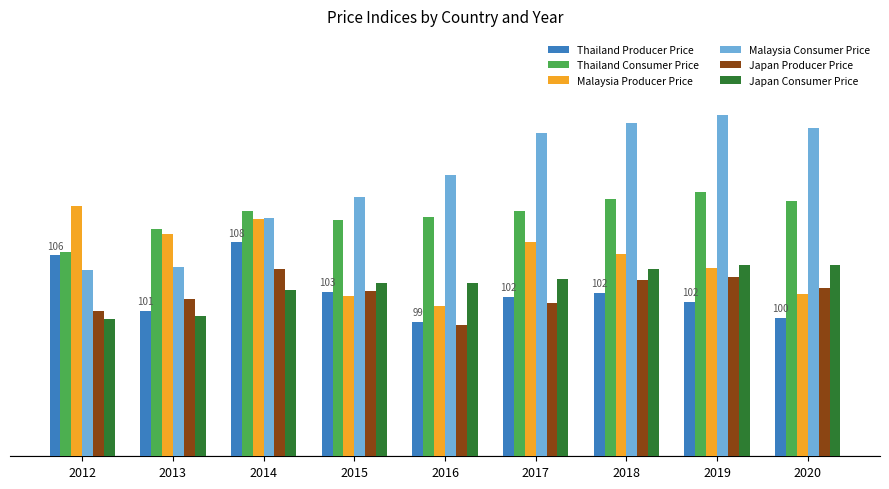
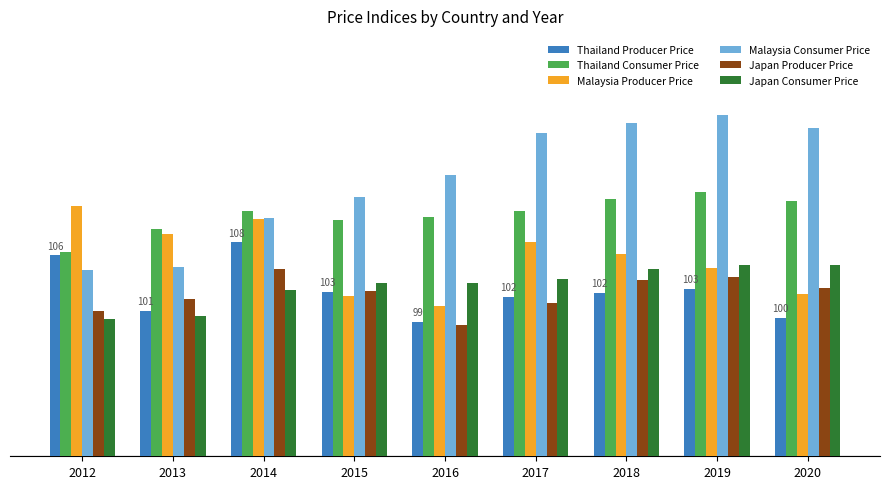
  {
    "Thailand Producer Price": {
      "2012": 106,
      "2013": 101,
      "2014": 108,
      "2015": 103,
      "2016": 99,
      "2017": 102,
      "2018": 102,
-     "2019": 102,
+     "2019": 103,
      "2020": 100
    }
  }
